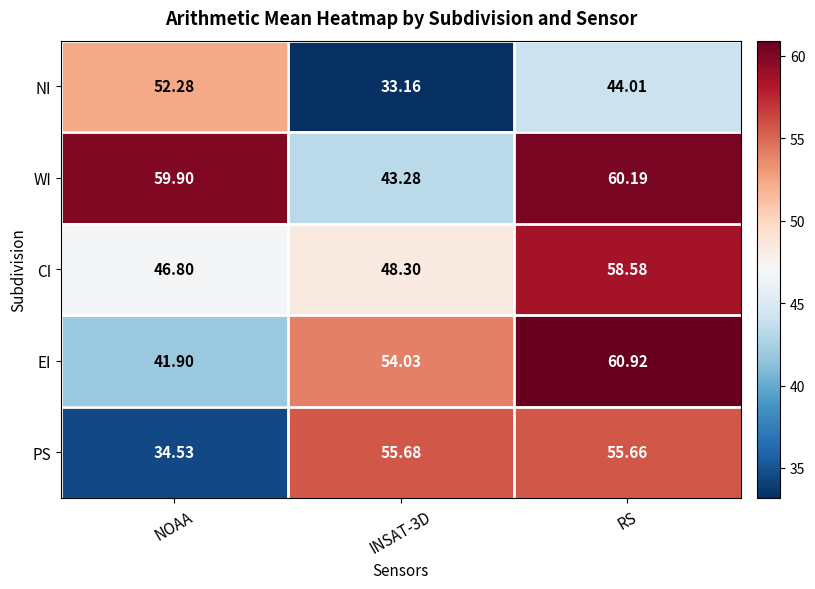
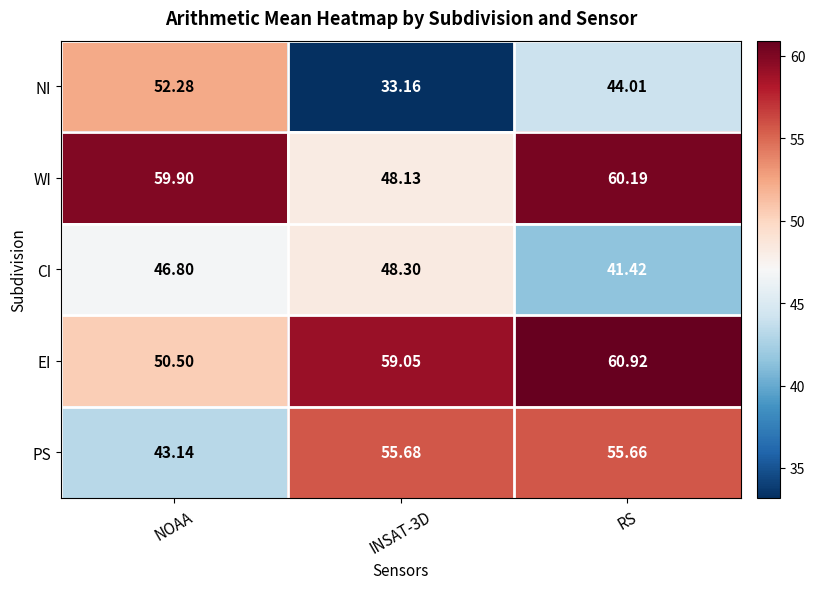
  {
    "NI": {
      "NOAA": 52.28,
      "INSAT-3D": 33.16,
      "RS": 44.01
    },
    "WI": {
      "NOAA": 59.90,
-     "INSAT-3D": 43.28,
+     "INSAT-3D": 48.13,
      "RS": 60.19
    },
    "CI": {
      "NOAA": 46.80,
      "INSAT-3D": 48.30,
-     "RS": 58.58
+     "RS": 41.42
    },
    "EI": {
-     "NOAA": 41.90,
-     "INSAT-3D": 54.03,
+     "NOAA": 50.50,
+     "INSAT-3D": 59.05,
      "RS": 60.92
    },
    "PS": {
-     "NOAA": 34.53,
+     "NOAA": 43.14,
      "INSAT-3D": 55.68,
      "RS": 55.66
    }
  }
